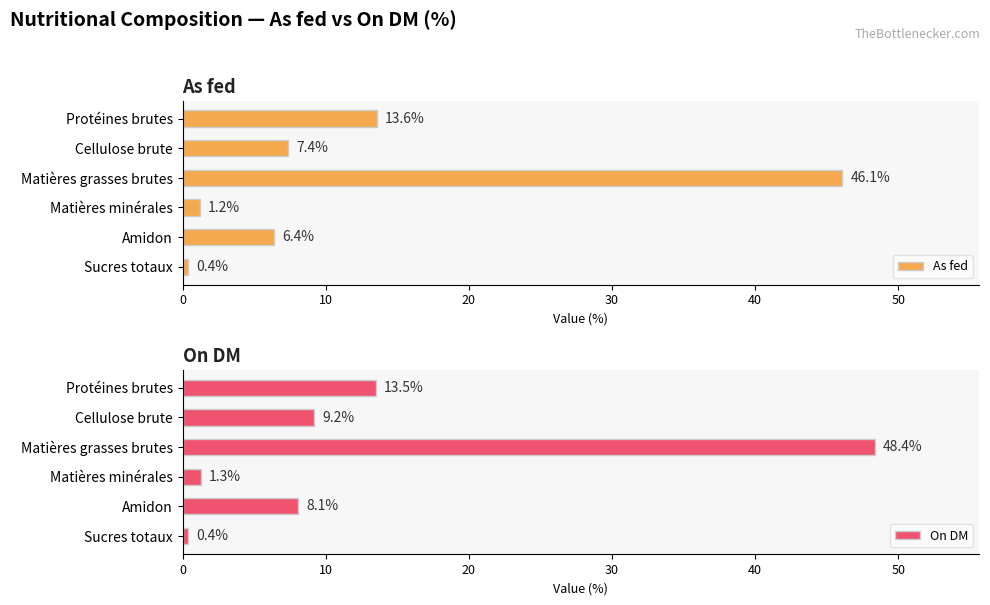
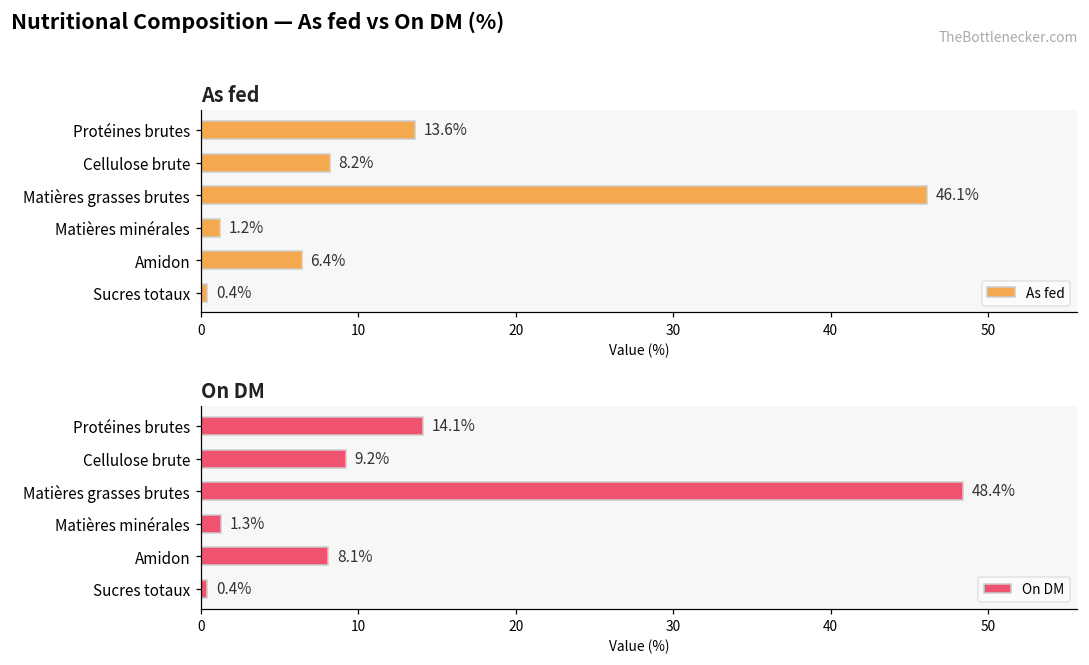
  {
    "As fed": {
      "Protéines brutes": "13.6%",
-     "Cellulose brute": "7.4%",
+     "Cellulose brute": "8.2%",
      "Matières grasses brutes": "46.1%",
      "Matières minérales": "1.2%",
      "Amidon": "6.4%",
      "Sucres totaux": "0.4%"
    },
    "On DM": {
-     "Protéines brutes": "13.5%",
+     "Protéines brutes": "14.1%",
      "Cellulose brute": "9.2%",
      "Matières grasses brutes": "48.4%",
      "Matières minérales": "1.3%",
      "Amidon": "8.1%",
      "Sucres totaux": "0.4%"
    }
  }
